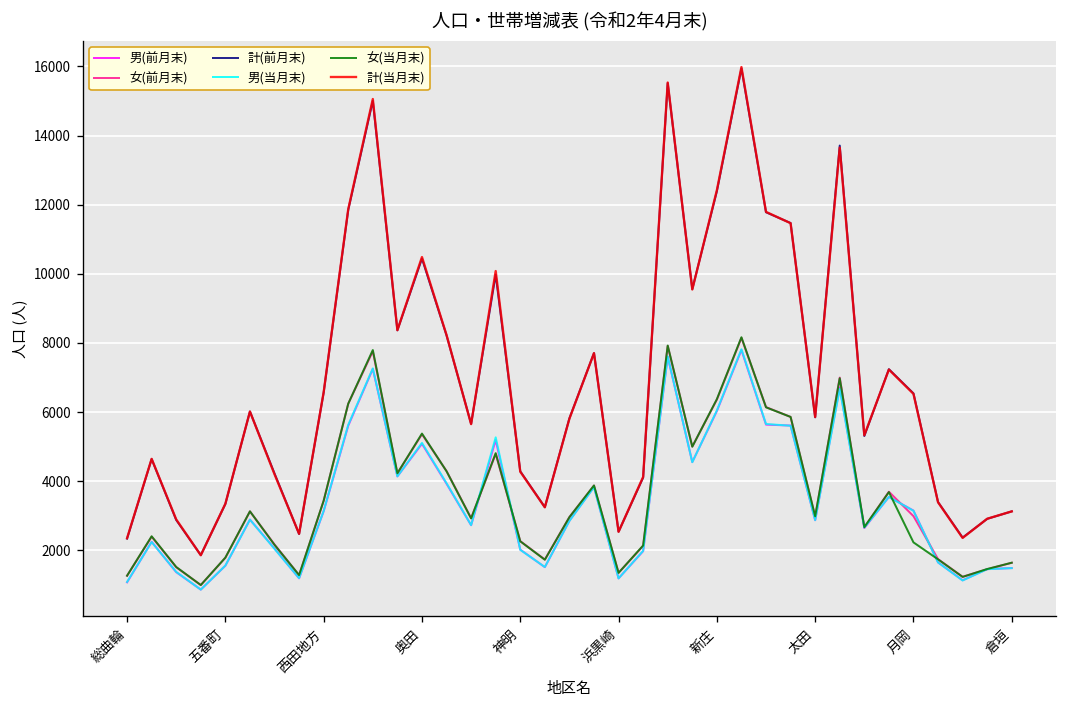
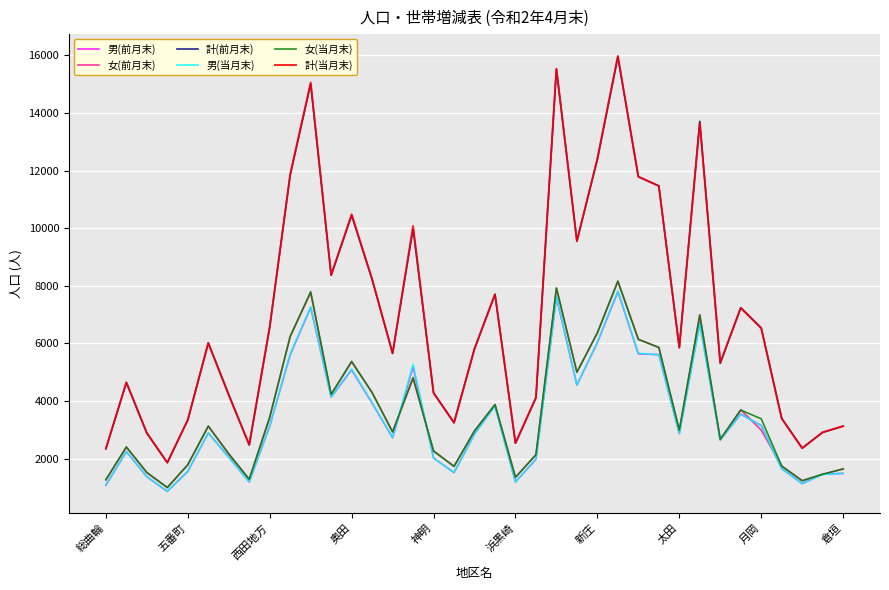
  {
    "女(前月末)": {
      "月岡": 3000
    },
    "女(当月末)": {
-     "月岡": 2200
+     "月岡": 3400
    }
  }
